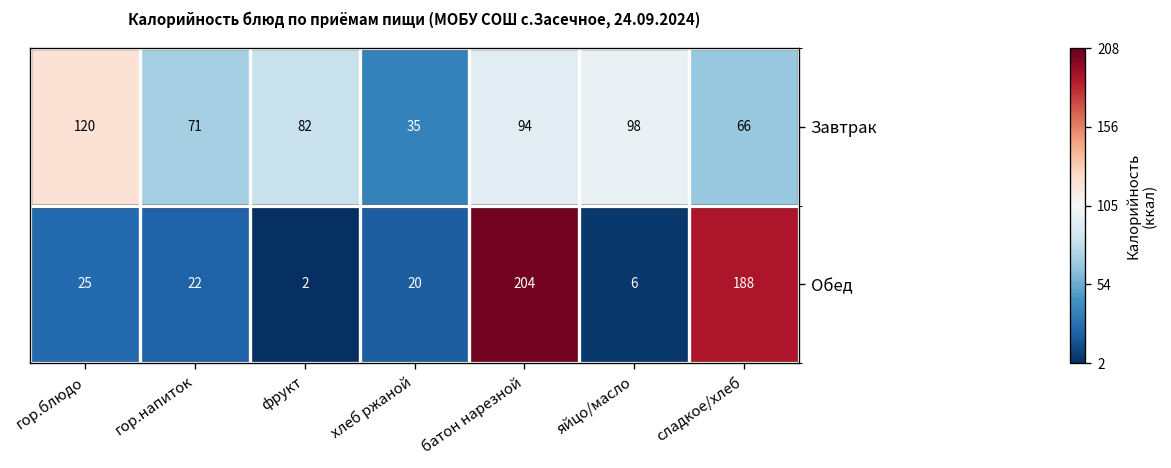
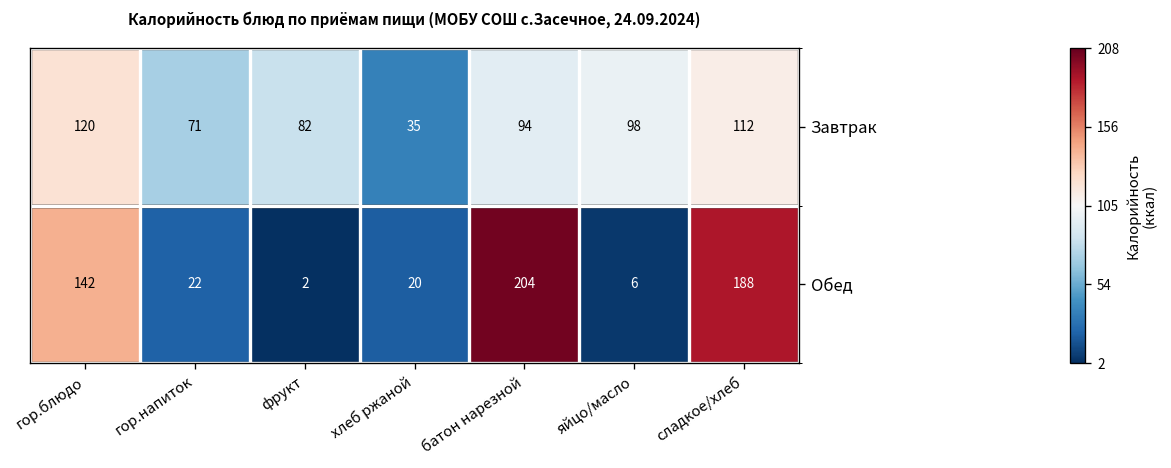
  {
    "Завтрак": {
      "гор.блюдо": 120,
      "гор.напиток": 71,
      "фрукт": 82,
      "хлеб ржаной": 35,
      "батон нарезной": 94,
      "яйцо/масло": 98,
-     "сладкое/хлеб": 66
+     "сладкое/хлеб": 112
    },
    "Обед": {
-     "гор.блюдо": 25,
+     "гор.блюдо": 142,
      "гор.напиток": 22,
      "фрукт": 2,
      "хлеб ржаной": 20,
      "батон нарезной": 204,
      "яйцо/масло": 6,
      "сладкое/хлеб": 188
    }
  }
